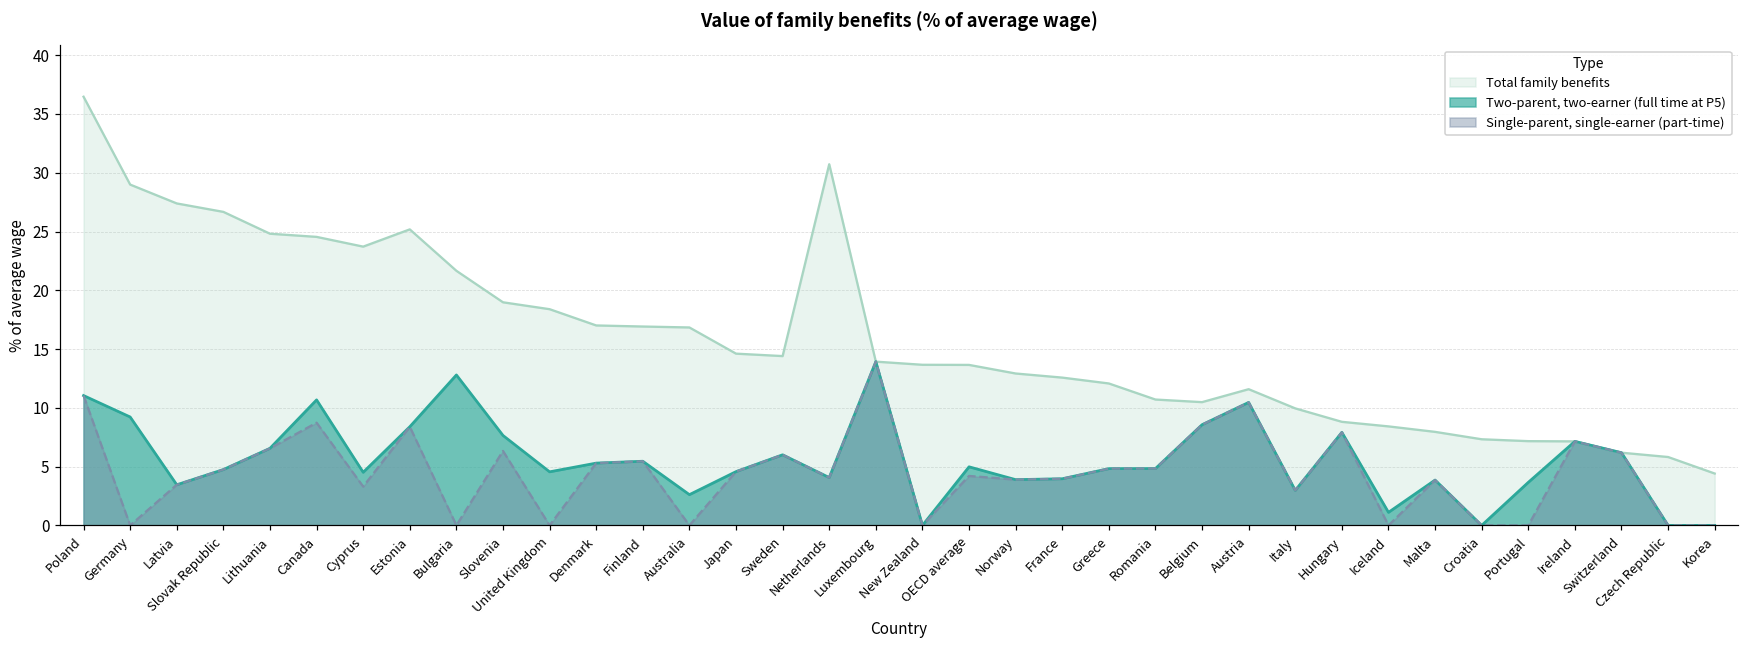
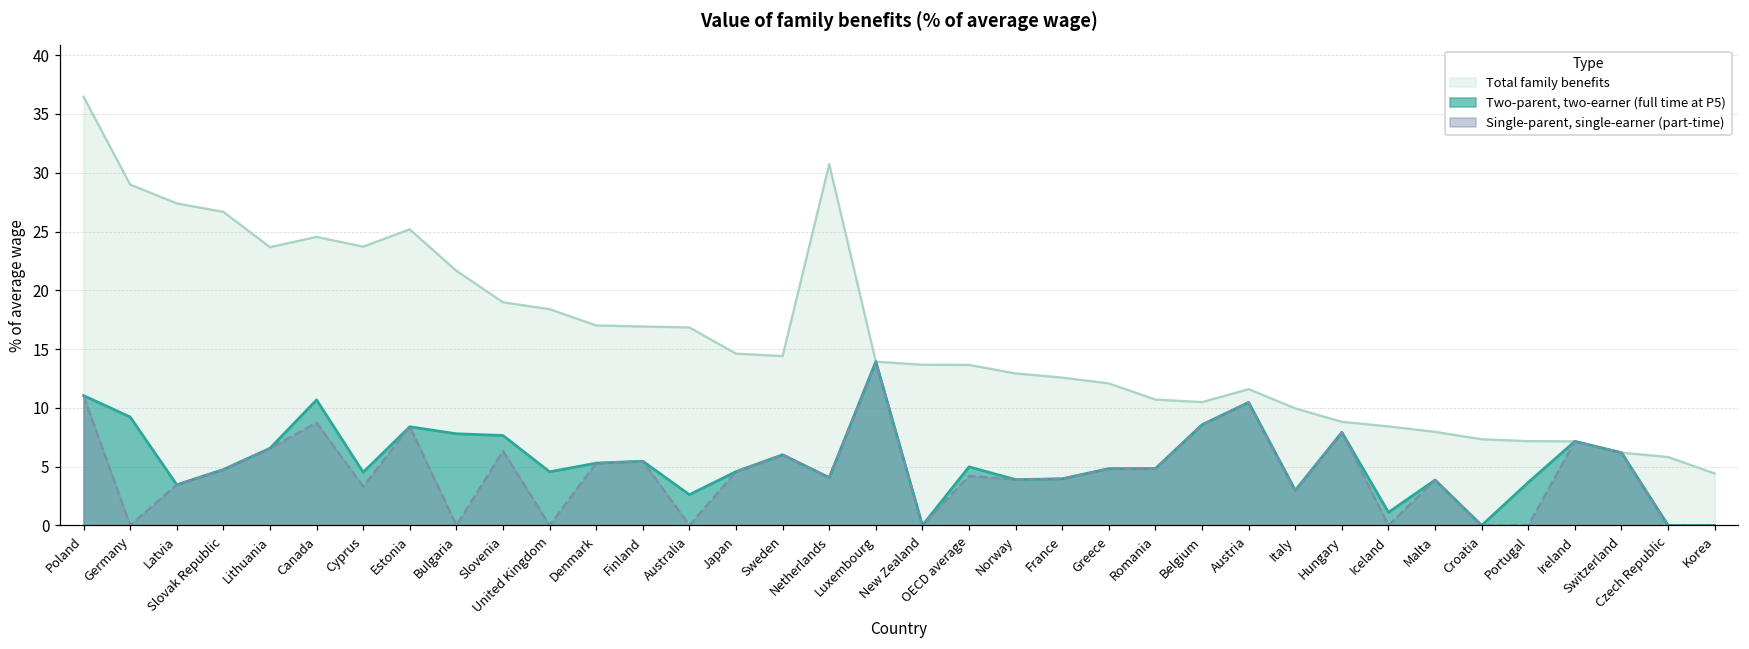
  {
    "Total family benefits": {
      "Poland": 36.5,
      "Germany": 29.0,
      "Latvia": 27.4,
      "Slovak Republic": 26.7,
-     "Lithuania": 24.8,
+     "Lithuania": 23.7,
      "Canada": 24.5,
      "Cyprus": 23.7,
      "Estonia": 25.2,
      "Bulgaria": 21.7,
      "Slovenia": 19.0,
      "United Kingdom": 18.4,
      "Denmark": 17.0,
      "Finland": 16.9,
      "Australia": 16.8,
      "Japan": 14.6,
      "Sweden": 14.4,
      "Netherlands": 30.7,
      "New Zealand": 13.7,
      "OECD average": 13.7,
      "Norway": 12.9,
      "France": 12.6,
      "Greece": 12.1,
      "Romania": 10.7,
      "Belgium": 10.5,
      "Austria": 11.6,
      "Italy": 10.0,
      "Hungary": 8.8,
      "Iceland": 8.4,
      "Malta": 8.0,
      "Croatia": 7.3,
      "Portugal": 7.2,
      "Czech Republic": 5.8,
      "Korea": 4.4
    },
    "Two-parent, two-earner (full time at P5)": {
      "Germany": 9.2,
      "Canada": 10.7,
      "Cyprus": 4.5,
-     "Bulgaria": 12.8,
+     "Bulgaria": 7.8,
      "Slovenia": 7.6,
      "United Kingdom": 4.6,
      "Australia": 2.6,
      "OECD average": 5.0,
      "Iceland": 1.1,
      "Portugal": 3.7
    },
    "Single-parent, single-earner (part-time)": {
      "Germany": 0.0,
      "Canada": 8.7,
      "Cyprus": 3.3,
      "Bulgaria": 0.0,
      "Slovenia": 6.3,
      "United Kingdom": 0.0,
      "Australia": 0.0,
      "OECD average": 4.2,
      "Iceland": 0.0,
      "Portugal": 0.0
    }
  }
